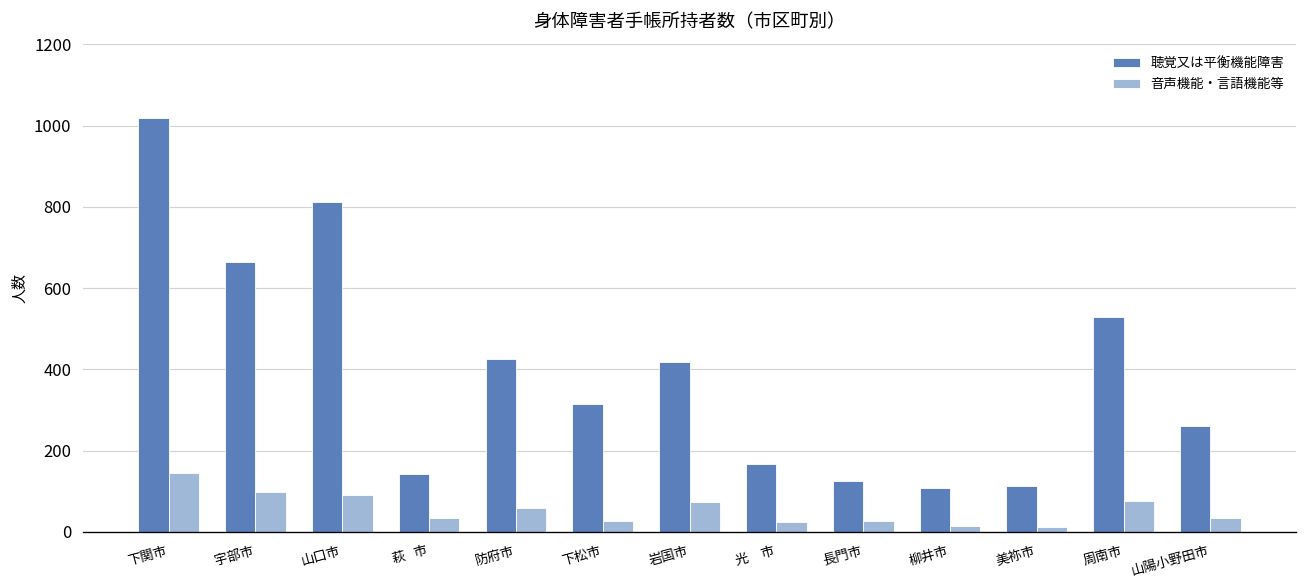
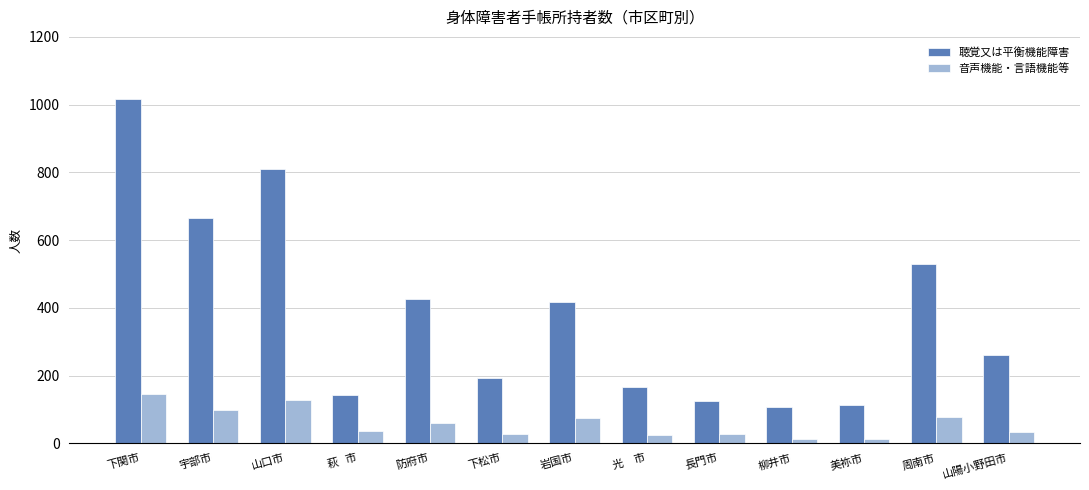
  {
    "聴覚又は平衡機能障害": {
      "下関市": 1020,
      "宇部市": 660,
      "山口市": 810,
      "萩 市": 140,
      "防府市": 430,
-     "下松市": 320,
+     "下松市": 190,
      "岩国市": 420,
      "光 市": 170,
      "長門市": 130,
      "柳井市": 110,
      "美祢市": 110,
      "周南市": 530,
      "山陽小野田市": 260
    },
    "音声機能・言語機能等": {
      "下関市": 150,
      "宇部市": 100,
-     "山口市": 90,
+     "山口市": 130,
      "萩 市": 40,
      "防府市": 60,
      "下松市": 30,
      "岩国市": 70,
      "光 市": 30,
      "長門市": 30,
      "柳井市": 10,
      "美祢市": 10,
      "周南市": 80,
      "山陽小野田市": 30
    }
  }
